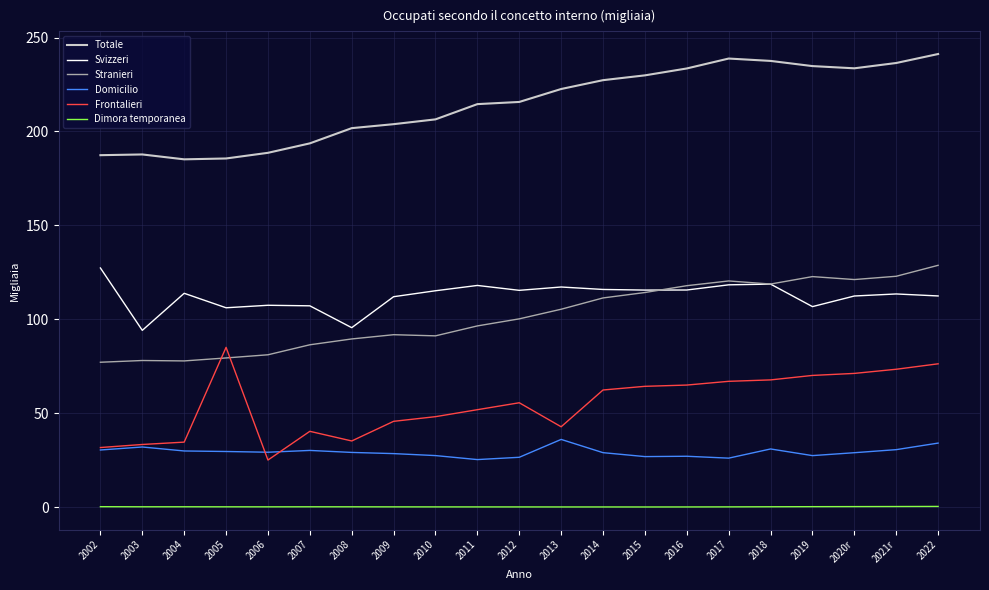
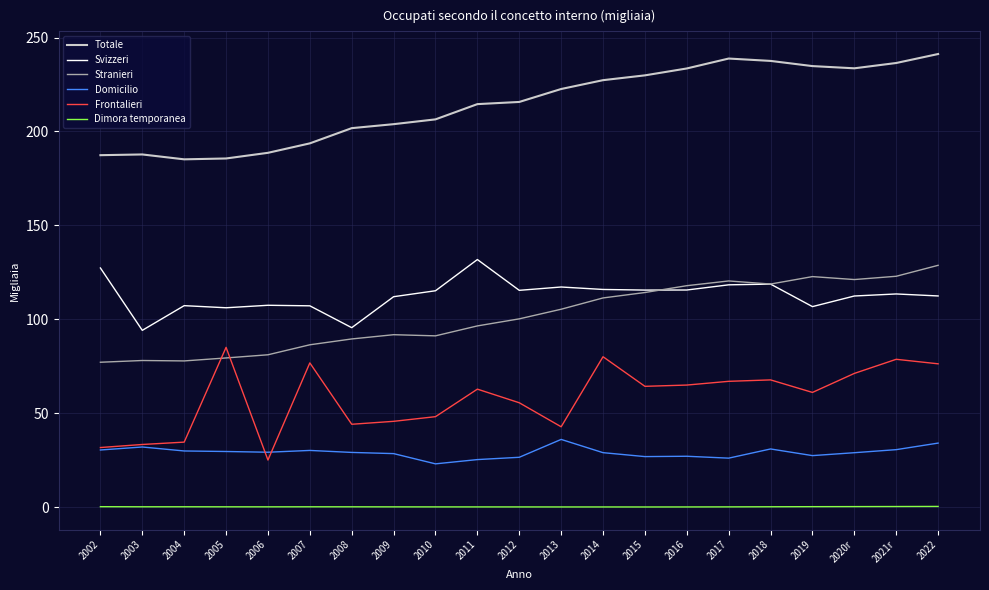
  {
    "Svizzeri": {
      "2002": 127,
      "2003": 94,
-     "2004": 114,
+     "2004": 107,
      "2005": 106,
      "2006": 107,
      "2007": 107,
      "2008": 96,
      "2009": 112,
      "2010": 115,
-     "2011": 118,
+     "2011": 132,
      "2012": 115,
      "2013": 117,
      "2014": 116,
      "2016": 116,
      "2017": 118,
      "2019": 107,
      "2020r": 112,
      "2021r": 114,
      "2022": 112
    },
    "Domicilio": {
      "2004": 30,
      "2005": 30,
      "2006": 29,
      "2007": 30,
      "2008": 29,
      "2009": 29,
-     "2010": 27,
+     "2010": 23,
      "2011": 25,
      "2012": 27,
      "2013": 36,
      "2014": 29,
      "2015": 27,
      "2016": 27,
      "2017": 26,
      "2018": 31,
      "2019": 27,
      "2020r": 29,
      "2021r": 31,
      "2022": 34
    },
    "Frontalieri": {
      "2004": 35,
      "2005": 85,
      "2006": 25,
-     "2007": 40,
-     "2008": 35,
+     "2007": 77,
+     "2008": 44,
      "2009": 46,
      "2010": 48,
-     "2011": 52,
+     "2011": 63,
      "2012": 56,
      "2013": 43,
-     "2014": 62,
+     "2014": 80,
      "2015": 64,
      "2016": 65,
      "2017": 67,
      "2018": 68,
-     "2019": 70,
+     "2019": 61,
      "2020r": 71,
-     "2021r": 73,
+     "2021r": 79,
      "2022": 76
    },
    "Dimora temporanea": {
      "2002": 0,
      "2003": 0,
      "2004": 0,
      "2005": 0,
      "2006": 0,
      "2007": 0,
      "2008": 0,
      "2009": 0,
      "2010": 0,
      "2011": 0,
      "2012": 0,
      "2013": 0,
      "2014": 0,
      "2015": 0,
      "2016": 0,
      "2017": 0,
      "2018": 0,
      "2019": 0,
      "2020r": 0,
      "2021r": 0,
      "2022": 0
    }
  }
